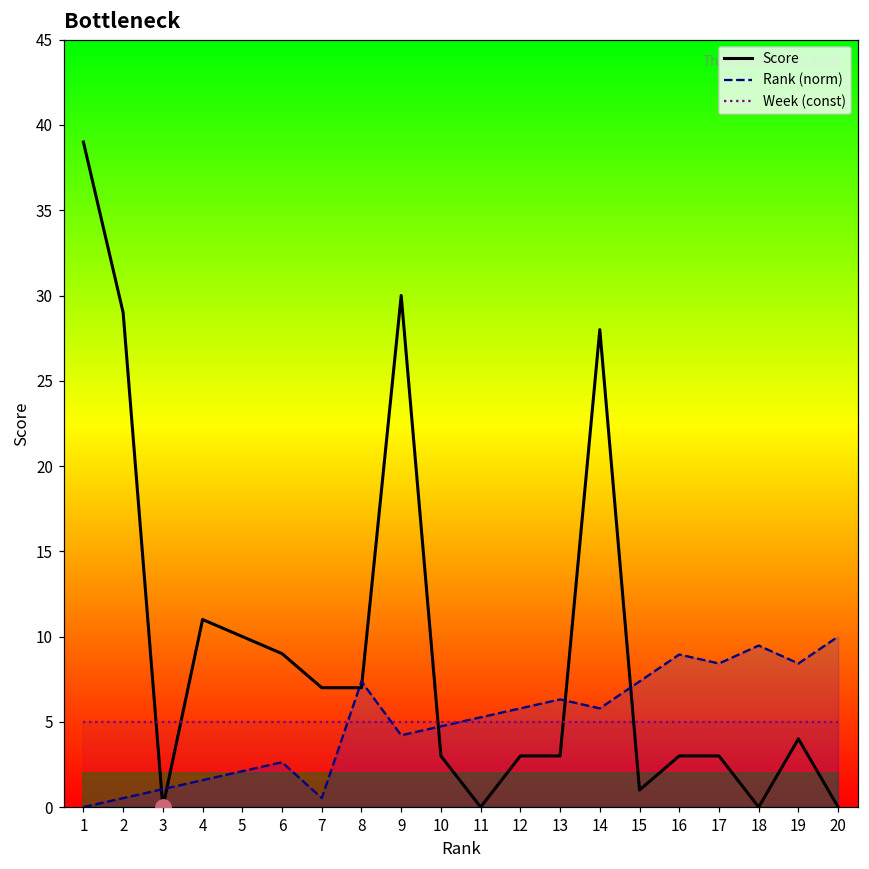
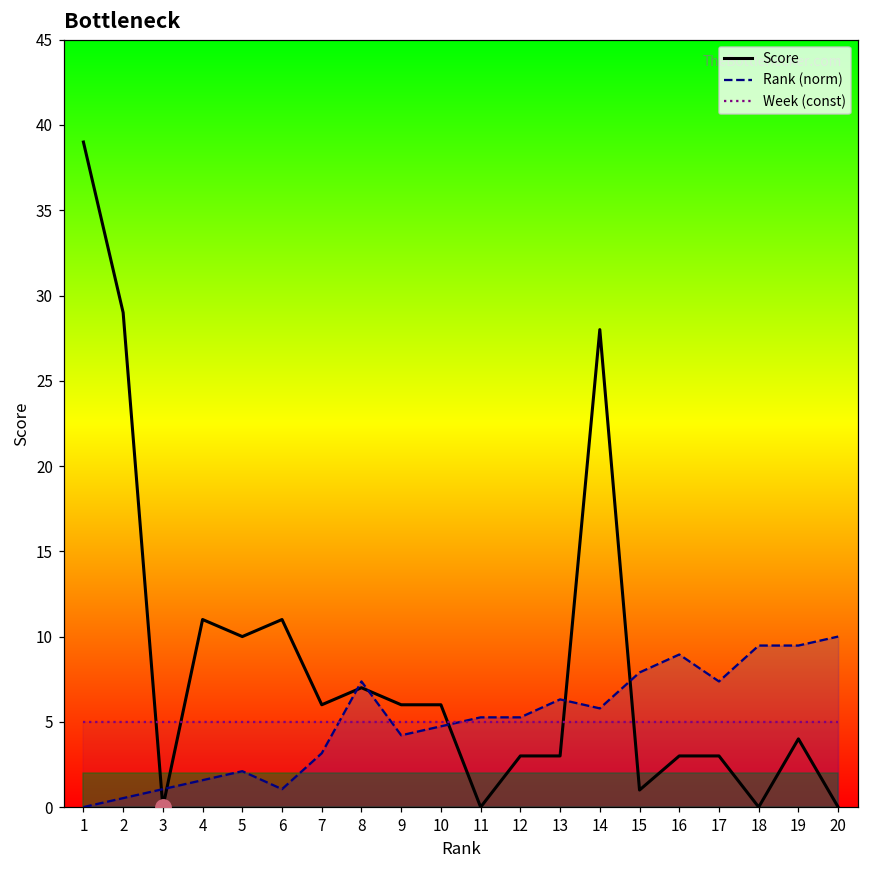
  {
    "Score": {
      "1": 39,
      "2": 29,
      "4": 11,
      "5": 10,
-     "6": 9,
-     "7": 7,
+     "6": 11,
+     "7": 6,
      "8": 7,
-     "9": 30,
-     "10": 3,
+     "9": 6,
+     "10": 6,
      "11": 0,
      "12": 3,
      "13": 3,
      "14": 28,
      "15": 1,
      "16": 3,
      "17": 3,
      "18": 0,
      "19": 4,
      "20": 0
    },
    "Rank (norm)": {
      "1": 0.0,
      "2": 0.5,
      "3": 1.1,
      "4": 1.6,
-     "6": 2.6,
-     "7": 0.5,
+     "6": 1.1,
+     "7": 3.2,
      "8": 7.4,
      "9": 4.2,
      "10": 4.7,
      "11": 5.3,
-     "12": 5.8,
+     "12": 5.3,
      "13": 6.3,
      "14": 5.8,
-     "15": 7.4,
+     "15": 7.9,
      "16": 8.9,
-     "17": 8.4,
+     "17": 7.4,
      "18": 9.5,
-     "19": 8.4,
+     "19": 9.5,
      "20": 10.0
    },
    "Week (const)": {
      "1": 5.0,
      "2": 5.0,
      "3": 5.0,
      "4": 5.0,
      "5": 5.0,
      "6": 5.0,
      "7": 5.0,
      "8": 5.0,
      "9": 5.0,
      "10": 5.0,
      "11": 5.0,
      "12": 5.0,
      "13": 5.0,
      "14": 5.0,
      "15": 5.0,
      "16": 5.0,
      "17": 5.0,
      "18": 5.0,
      "19": 5.0,
      "20": 5.0
    }
  }
